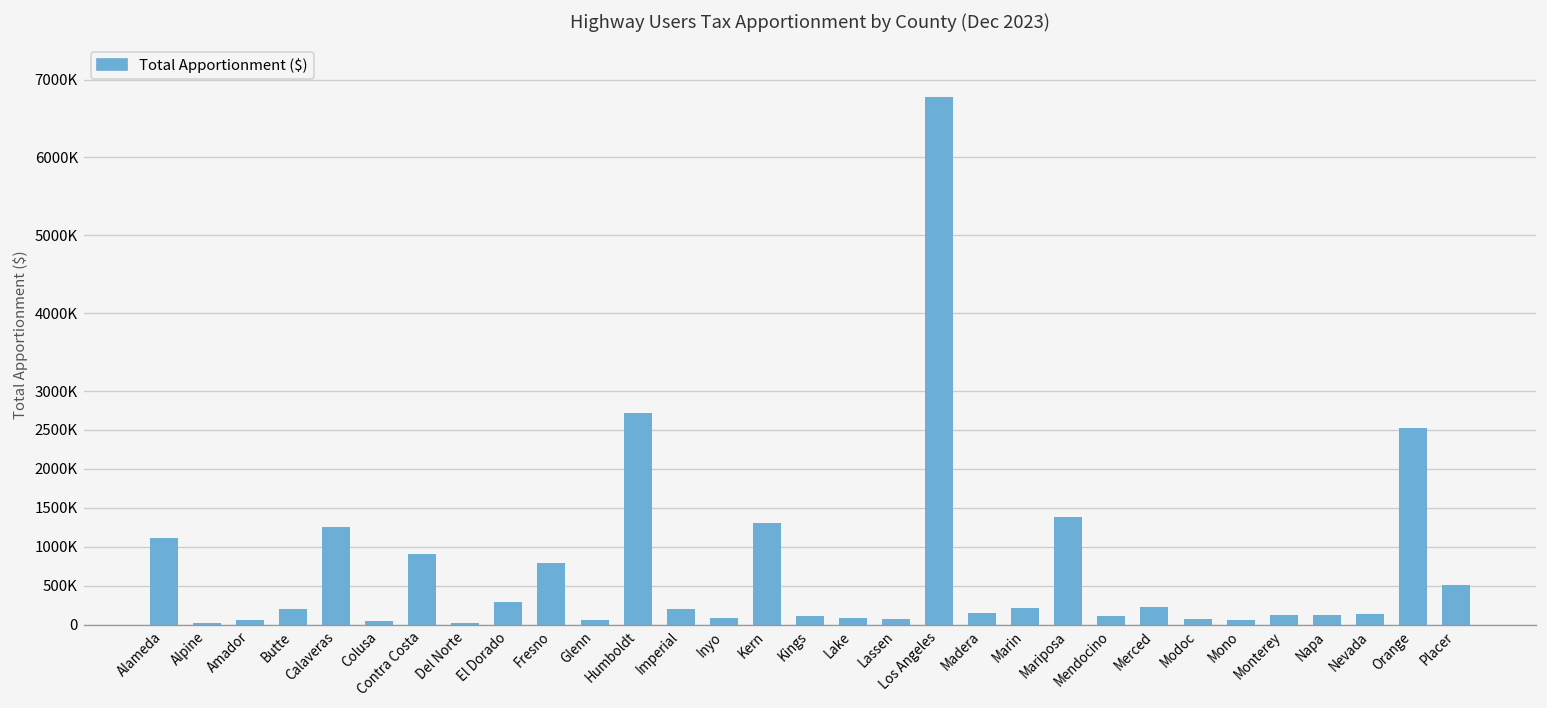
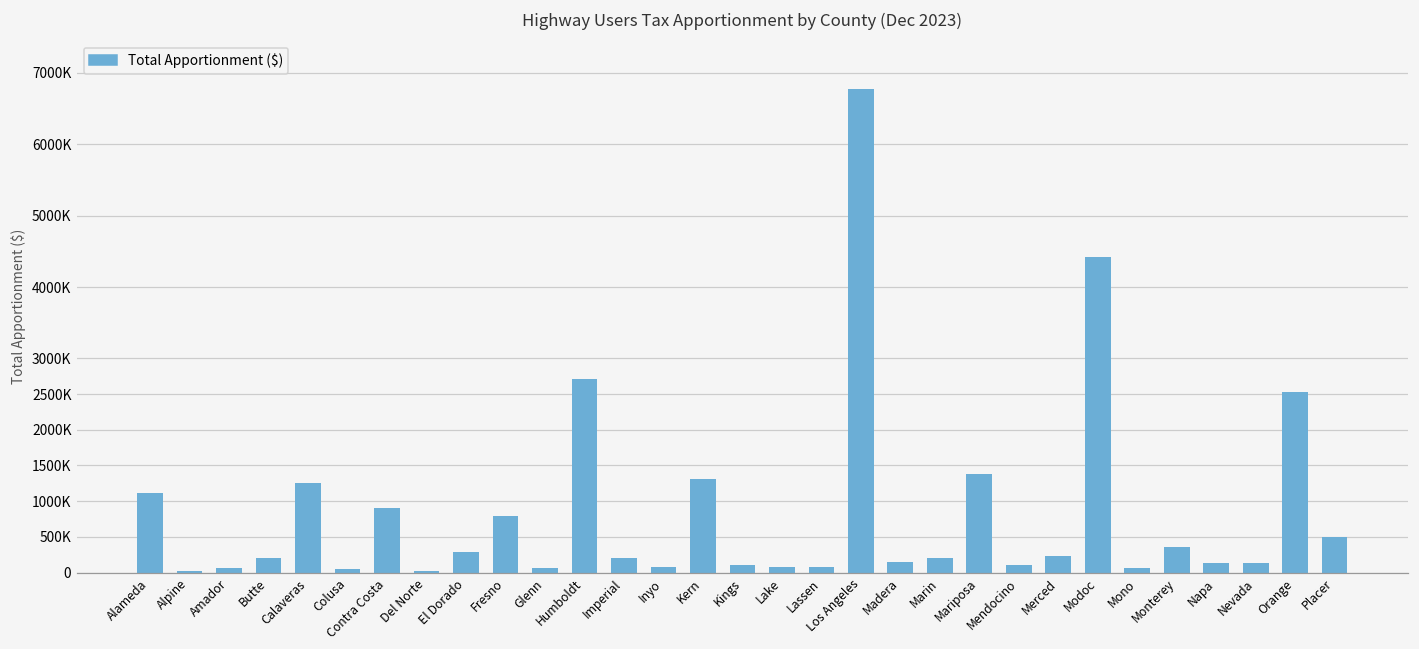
  {
    "Alameda": 1100000,
    "Amador": 100000,
    "Butte": 200000,
    "Calaveras": 1300000,
    "Colusa": 100000,
    "Contra Costa": 900000,
    "El Dorado": 300000,
    "Fresno": 800000,
    "Glenn": 100000,
    "Humboldt": 2700000,
    "Imperial": 200000,
    "Inyo": 100000,
    "Kern": 1300000,
    "Kings": 100000,
    "Lake": 100000,
    "Lassen": 100000,
    "Los Angeles": 6800000,
    "Madera": 100000,
    "Marin": 200000,
    "Mariposa": 1400000,
    "Mendocino": 100000,
    "Merced": 200000,
-   "Modoc": 100000,
+   "Modoc": 4400000,
    "Mono": 100000,
-   "Monterey": 100000,
+   "Monterey": 400000,
    "Napa": 100000,
    "Nevada": 100000,
    "Orange": 2500000,
    "Placer": 500000
  }
